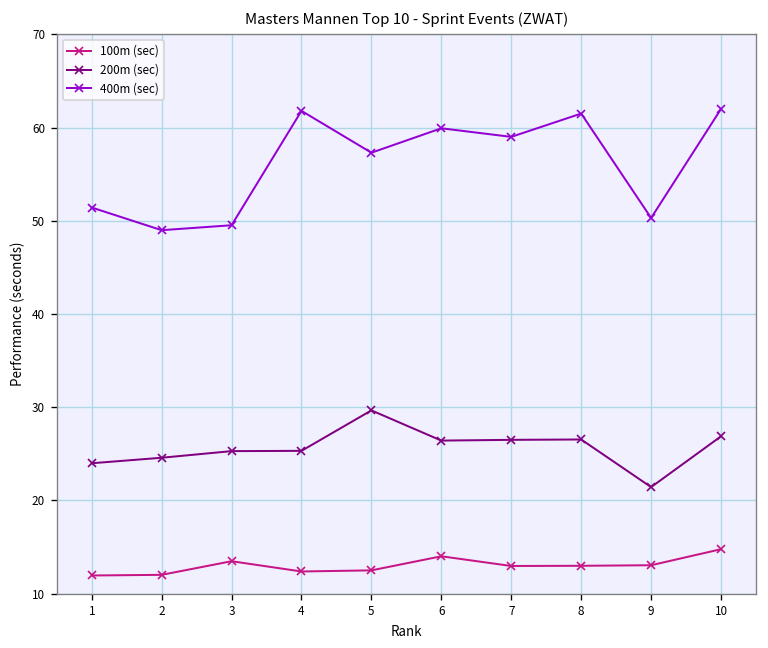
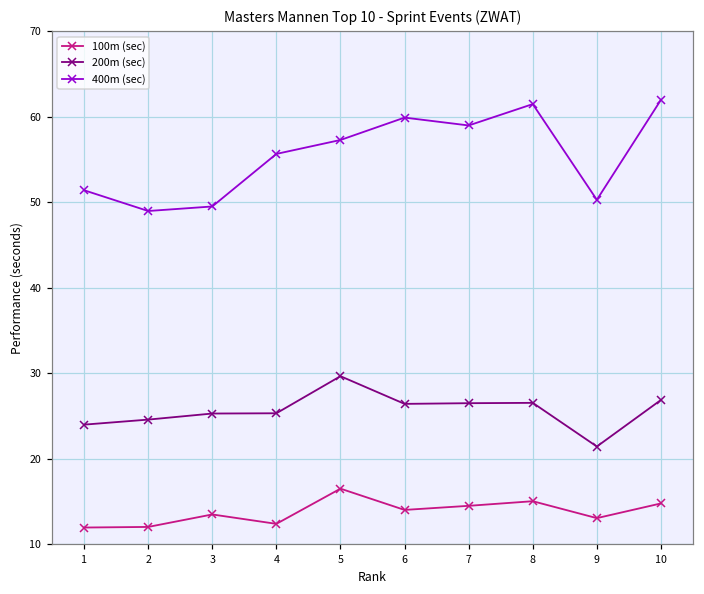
  {
    "100m (sec)": {
      "1": 12,
      "2": 12,
      "3": 13,
      "4": 12,
-     "5": 13,
+     "5": 17,
      "6": 14,
-     "7": 13,
-     "8": 13,
+     "7": 14,
+     "8": 15,
      "9": 13,
      "10": 15
    },
    "200m (sec)": {
      "1": 24,
      "2": 25,
      "3": 25,
      "4": 25,
      "5": 30,
      "6": 26,
      "7": 27,
      "8": 27,
      "9": 21,
      "10": 27
    },
    "400m (sec)": {
      "1": 51,
      "2": 49,
      "3": 50,
-     "4": 62,
+     "4": 56,
      "5": 57,
      "6": 60,
      "7": 59,
      "8": 62,
      "9": 50,
      "10": 62
    }
  }
